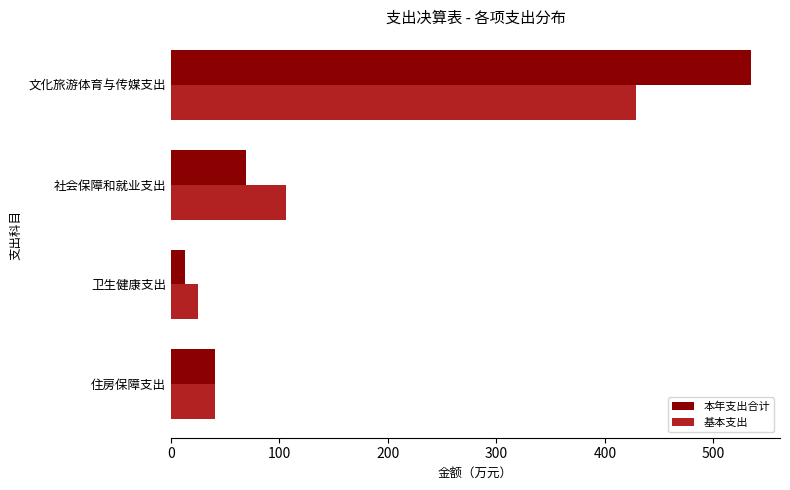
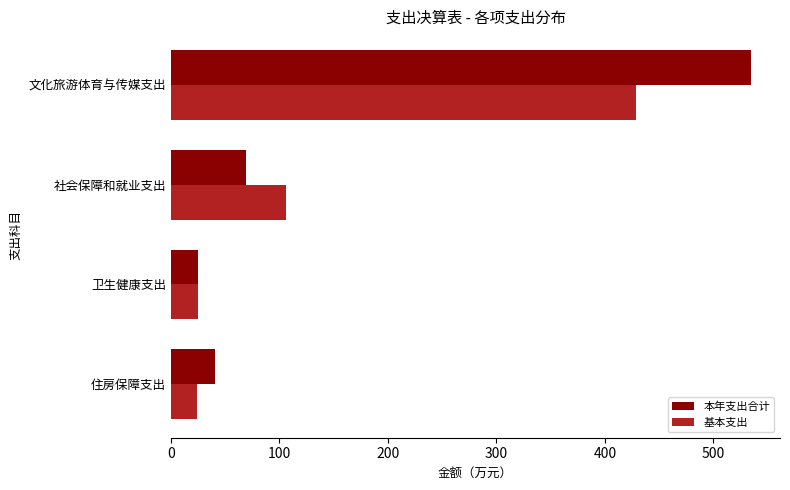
  {
    "本年支出合计": {
      "文化旅游体育与传媒支出": 535,
      "社会保障和就业支出": 69,
-     "卫生健康支出": 13,
+     "卫生健康支出": 25,
      "住房保障支出": 40
    },
    "基本支出": {
      "文化旅游体育与传媒支出": 429,
      "社会保障和就业支出": 106,
      "卫生健康支出": 25,
-     "住房保障支出": 40
+     "住房保障支出": 24
    }
  }
